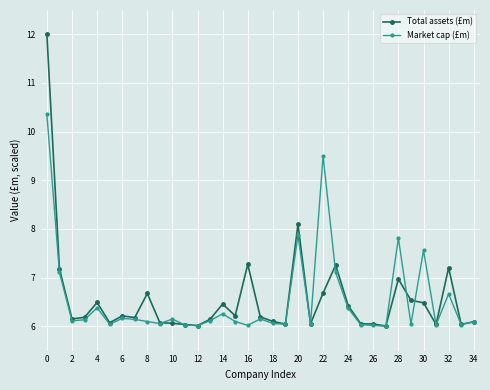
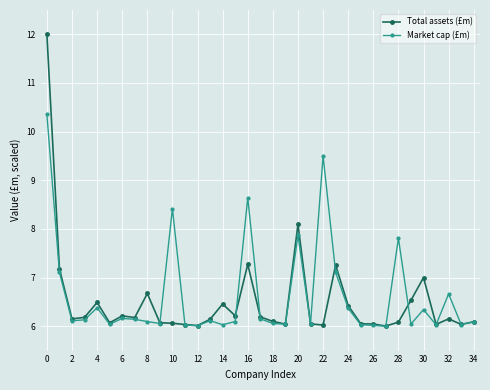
  {
    "Total assets (£m)": {
      "0": 12.0,
      "4": 6.5,
      "8": 6.7,
      "10": 6.1,
      "14": 6.5,
      "16": 7.3,
      "20": 8.1,
-     "22": 6.7,
+     "22": 6.0,
      "24": 6.4,
-     "28": 7.0,
-     "30": 6.5,
-     "32": 7.2
+     "28": 6.1,
+     "30": 7.0,
+     "32": 6.2
    },
    "Market cap (£m)": {
      "0": 10.4,
      "4": 6.4,
      "8": 6.1,
-     "10": 6.1,
-     "14": 6.3,
-     "16": 6.0,
+     "10": 8.4,
+     "14": 6.0,
+     "16": 8.6,
      "20": 7.9,
      "22": 9.5,
      "24": 6.4,
      "28": 7.8,
-     "30": 7.6,
+     "30": 6.3,
      "32": 6.7
    }
  }
